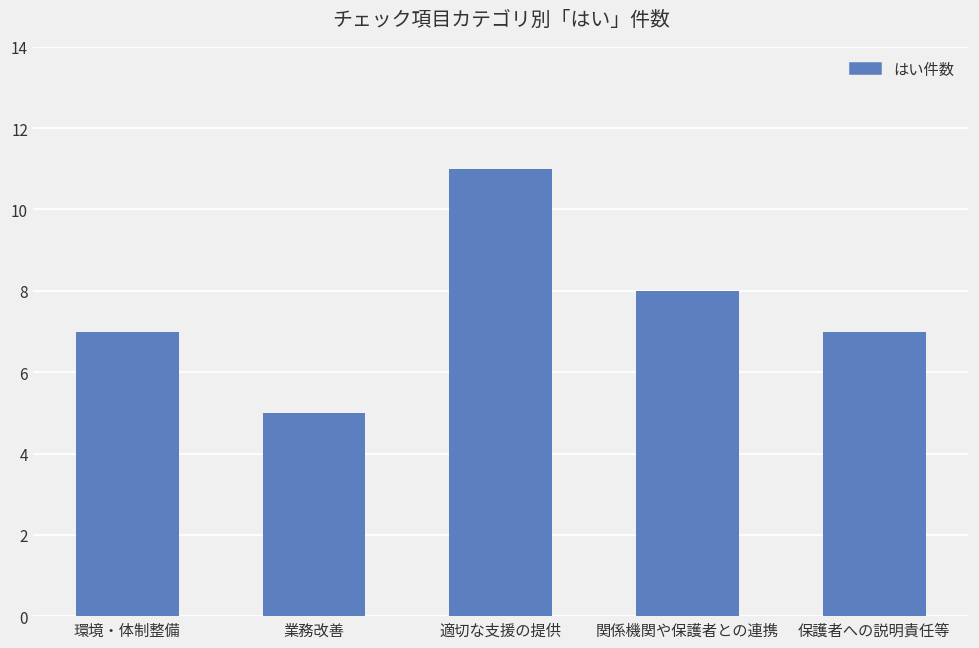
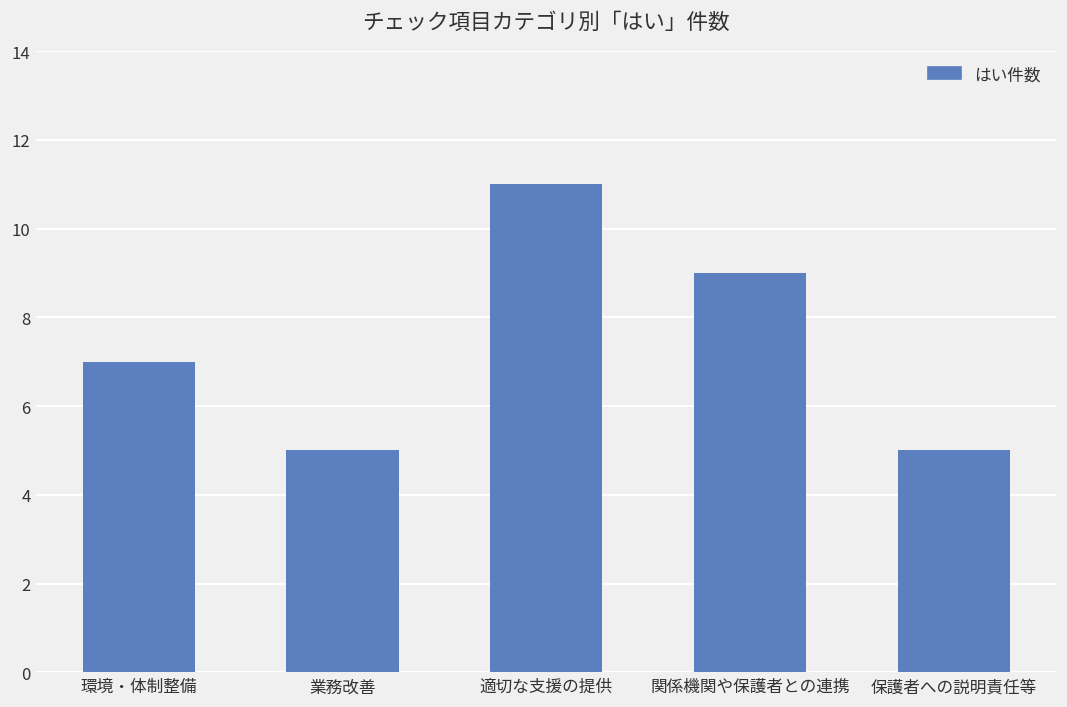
  {
    "環境・体制整備": 7,
    "業務改善": 5,
    "適切な支援の提供": 11,
-   "関係機関や保護者との連携": 8,
-   "保護者への説明責任等": 7
+   "関係機関や保護者との連携": 9,
+   "保護者への説明責任等": 5
  }
